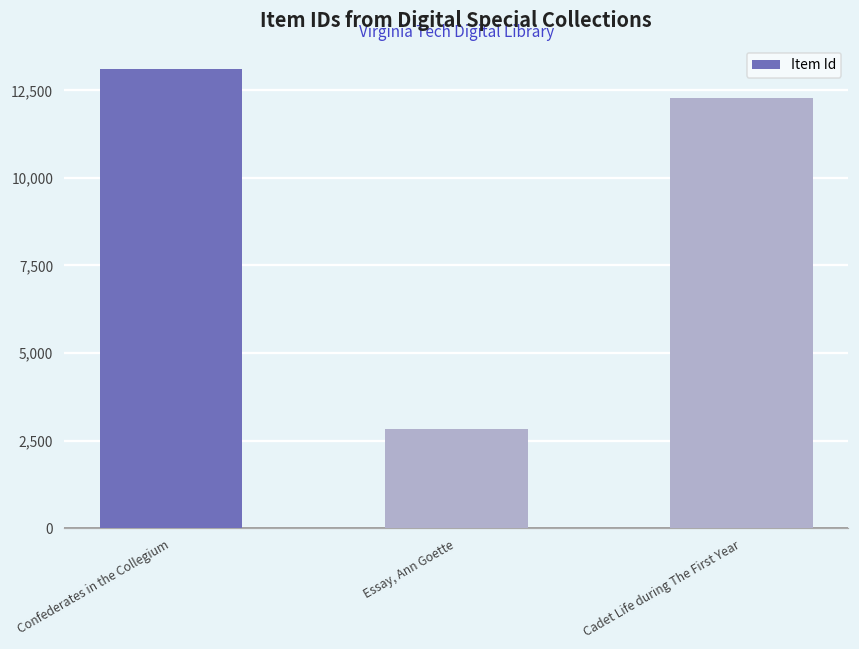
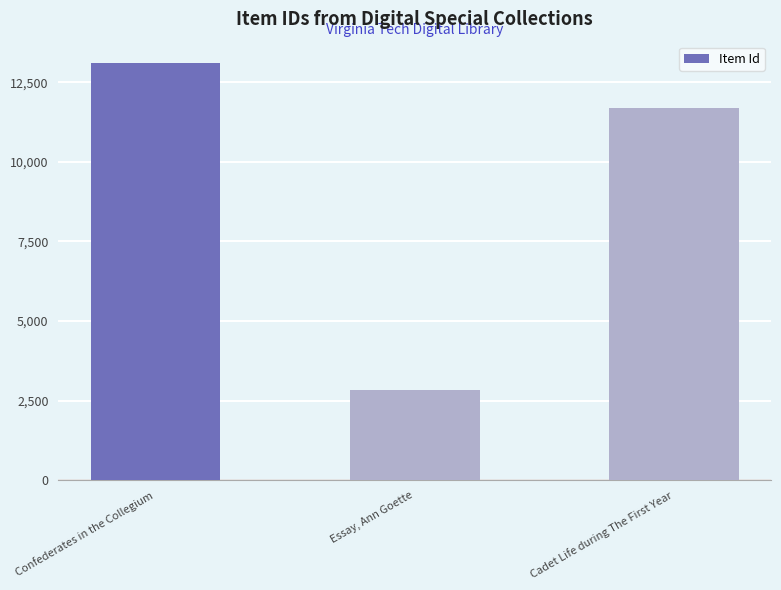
  {
    "Confederates in the Collegium": "13,100",
    "Essay, Ann Goette": "2,800",
-   "Cadet Life during The First Year": "12,300"
+   "Cadet Life during The First Year": "11,700"
  }
